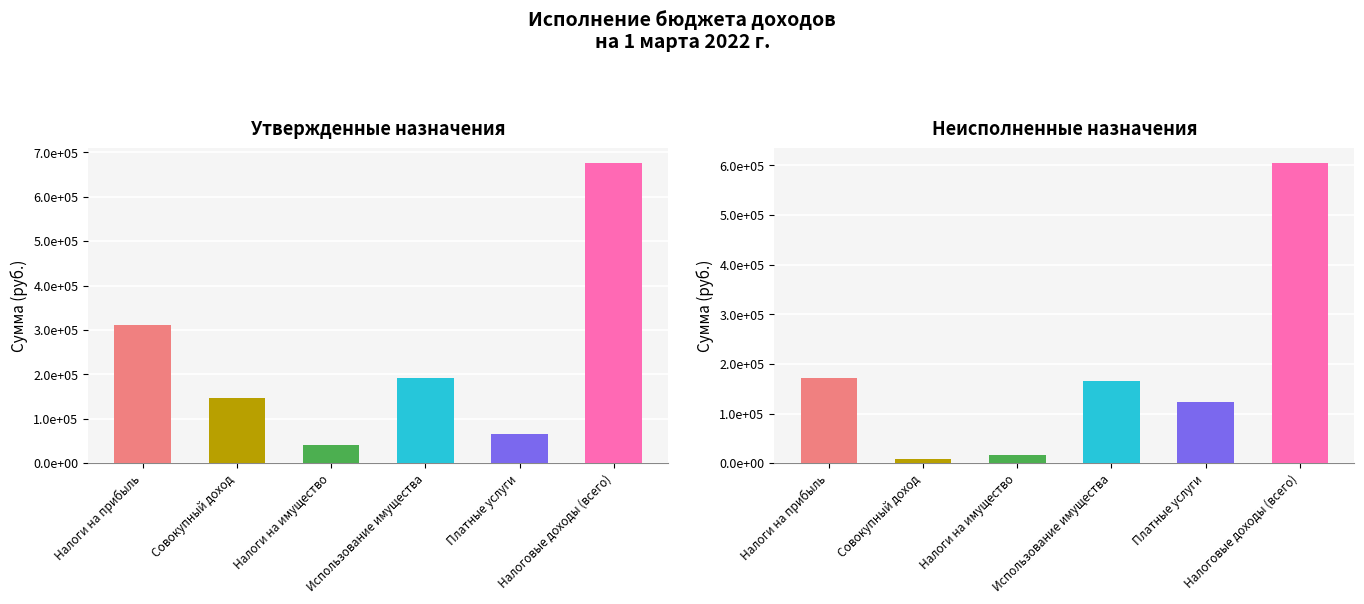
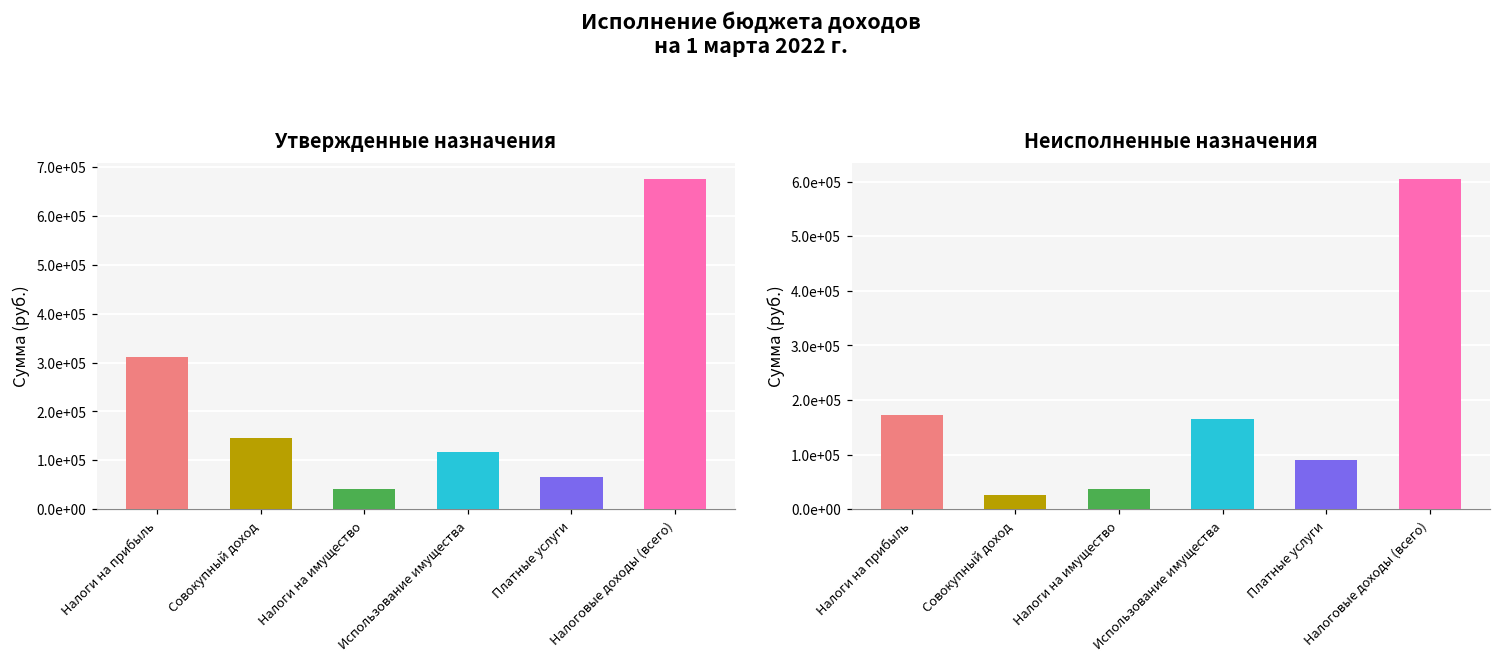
  {
    "Утвержденные назначения": {
      "Налоги на прибыль": 310000,
      "Совокупный доход": 150000,
      "Налоги на имущество": 40000,
-     "Использование имущества": 190000,
+     "Использование имущества": 120000,
      "Платные услуги": 70000,
      "Налоговые доходы (всего)": 680000
    },
    "Неисполненные назначения": {
      "Налоги на прибыль": 170000,
-     "Совокупный доход": 10000,
-     "Налоги на имущество": 20000,
+     "Совокупный доход": 30000,
+     "Налоги на имущество": 40000,
      "Использование имущества": 170000,
-     "Платные услуги": 120000,
+     "Платные услуги": 90000,
      "Налоговые доходы (всего)": 600000
    }
  }
